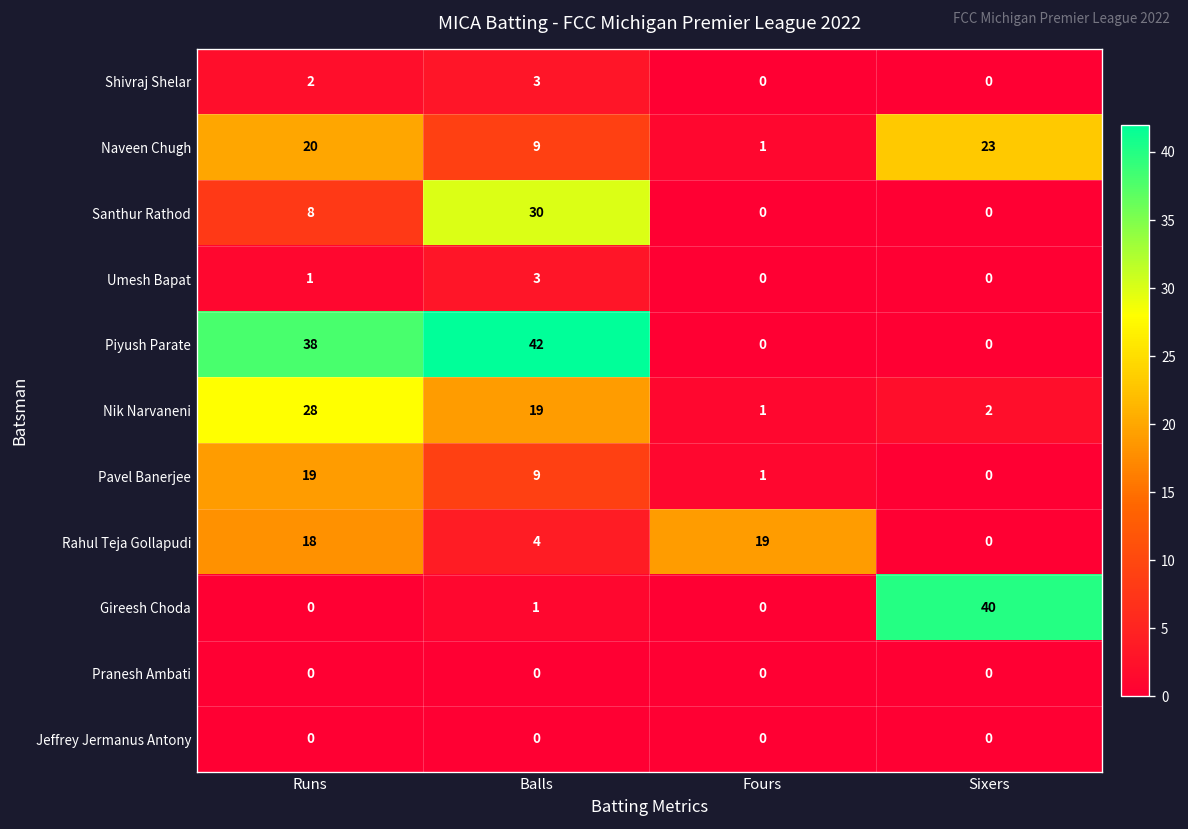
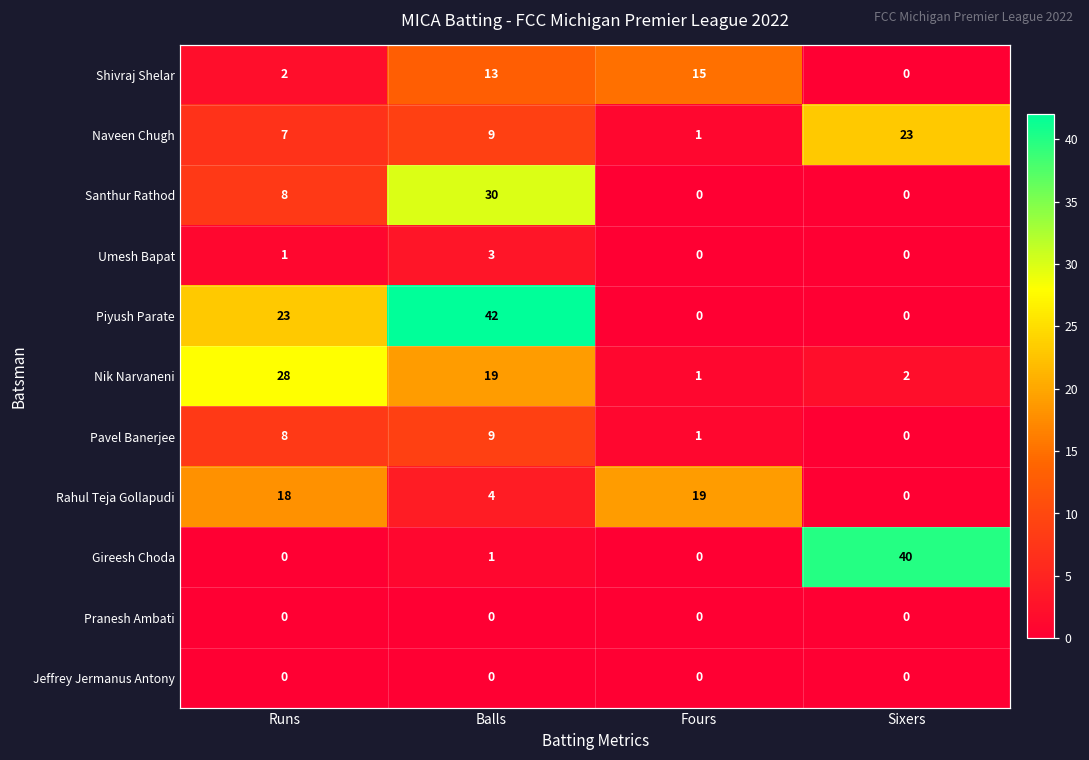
  {
    "Shivraj Shelar": {
      "Runs": 2,
-     "Balls": 3,
-     "Fours": 0,
+     "Balls": 13,
+     "Fours": 15,
      "Sixers": 0
    },
    "Naveen Chugh": {
-     "Runs": 20,
+     "Runs": 7,
      "Balls": 9,
      "Fours": 1,
      "Sixers": 23
    },
    "Santhur Rathod": {
      "Runs": 8,
      "Balls": 30,
      "Fours": 0,
      "Sixers": 0
    },
    "Umesh Bapat": {
      "Runs": 1,
      "Balls": 3,
      "Fours": 0,
      "Sixers": 0
    },
    "Piyush Parate": {
-     "Runs": 38,
+     "Runs": 23,
      "Balls": 42,
      "Fours": 0,
      "Sixers": 0
    },
    "Nik Narvaneni": {
      "Runs": 28,
      "Balls": 19,
      "Fours": 1,
      "Sixers": 2
    },
    "Pavel Banerjee": {
-     "Runs": 19,
+     "Runs": 8,
      "Balls": 9,
      "Fours": 1,
      "Sixers": 0
    },
    "Rahul Teja Gollapudi": {
      "Runs": 18,
      "Balls": 4,
      "Fours": 19,
      "Sixers": 0
    },
    "Gireesh Choda": {
      "Runs": 0,
      "Balls": 1,
      "Fours": 0,
      "Sixers": 40
    },
    "Pranesh Ambati": {
      "Runs": 0,
      "Balls": 0,
      "Fours": 0,
      "Sixers": 0
    },
    "Jeffrey Jermanus Antony": {
      "Runs": 0,
      "Balls": 0,
      "Fours": 0,
      "Sixers": 0
    }
  }
